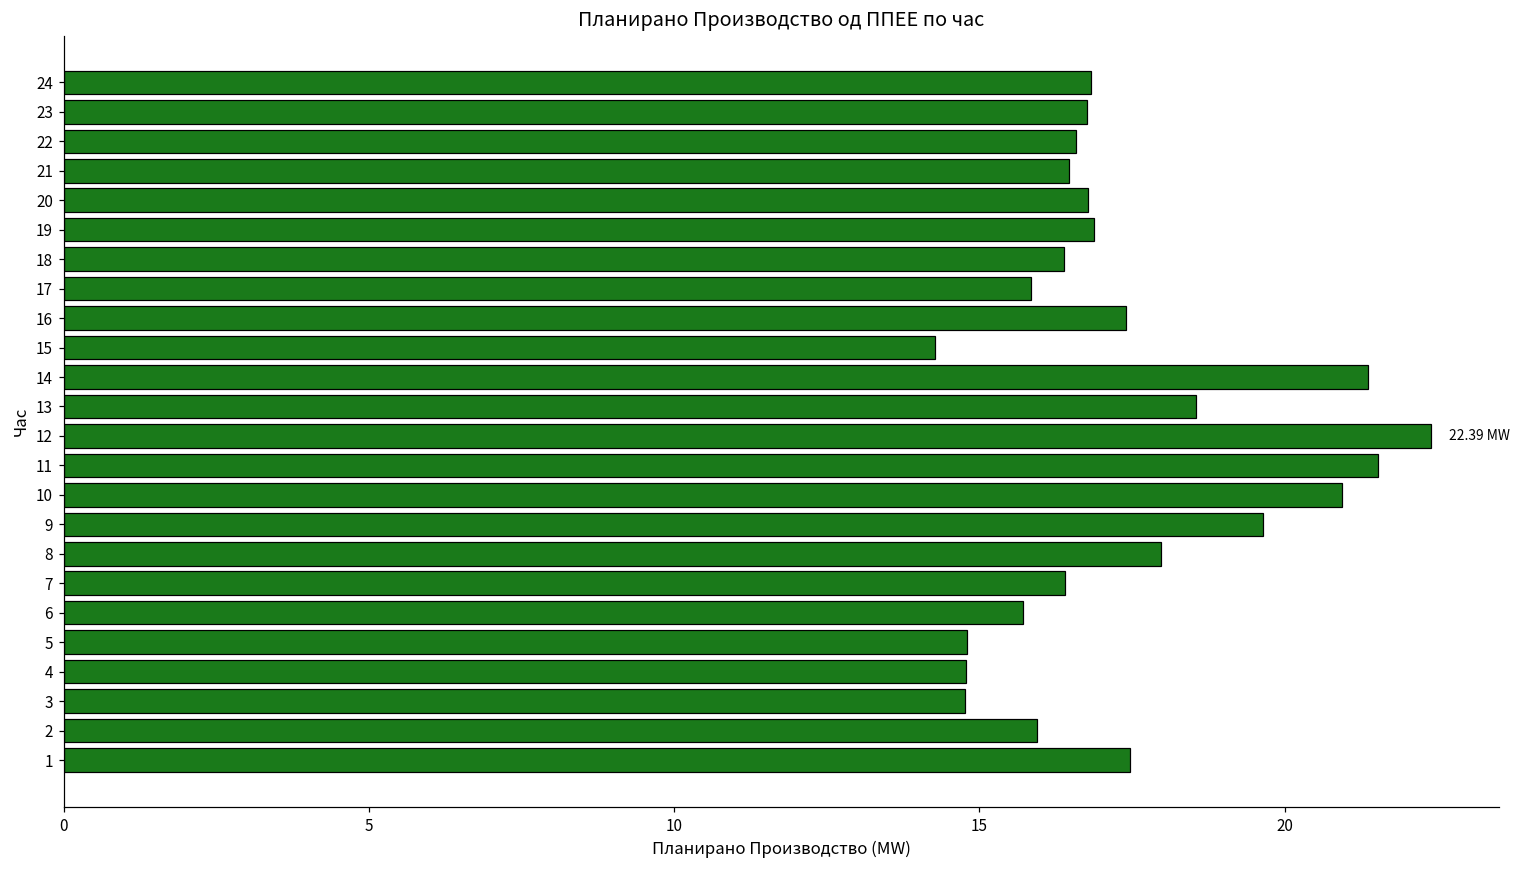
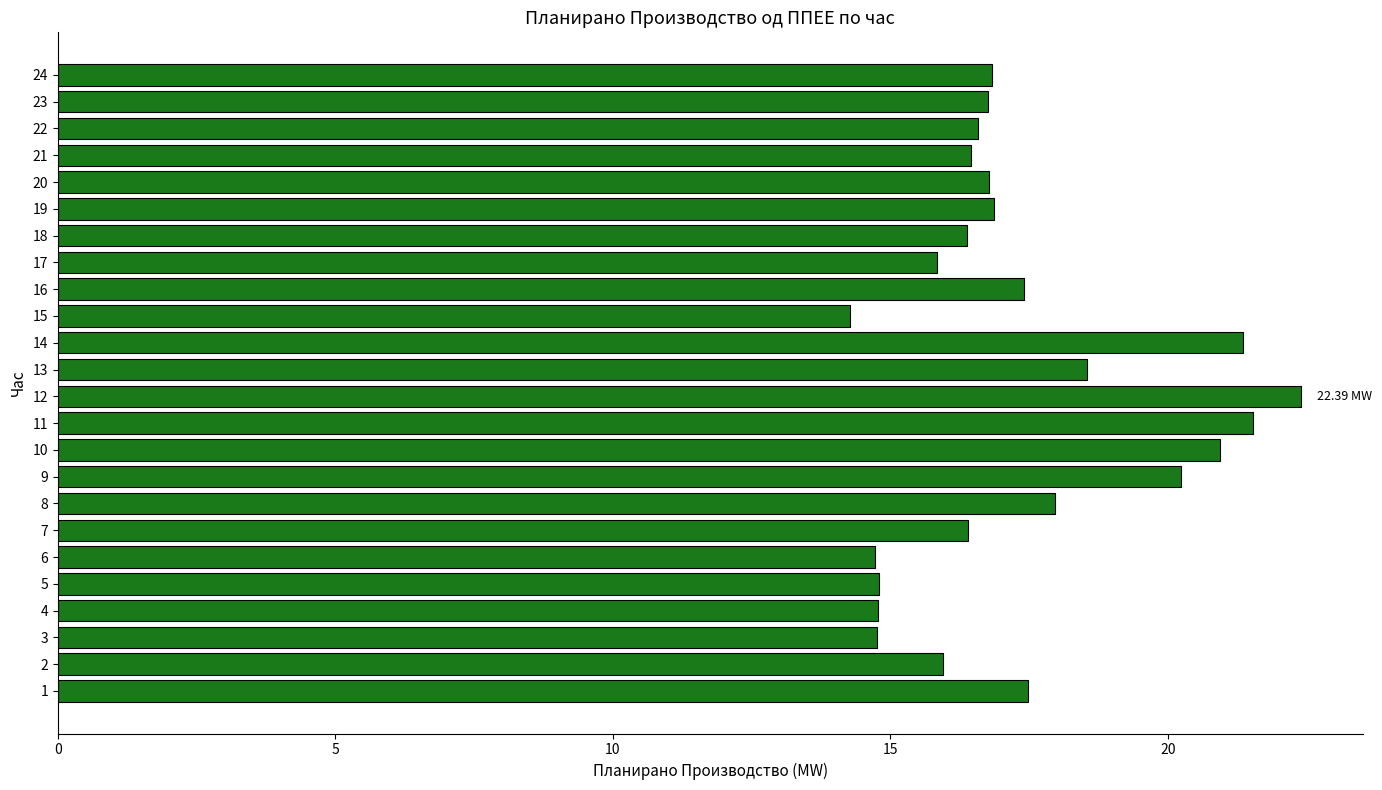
  {
    "24": 16.8,
    "23": 16.8,
    "22": 16.6,
    "21": 16.5,
    "20": 16.8,
    "19": 16.9,
    "18": 16.4,
    "17": 15.8,
    "16": 17.4,
    "15": 14.3,
    "14": 21.4,
    "13": 18.5,
    "11": 21.5,
    "10": 20.9,
-   "9": 19.7,
+   "9": 20.2,
    "8": 18.0,
    "7": 16.4,
-   "6": 15.7,
+   "6": 14.7,
    "5": 14.8,
    "4": 14.8,
    "3": 14.8,
    "2": 15.9,
    "1": 17.5
  }
